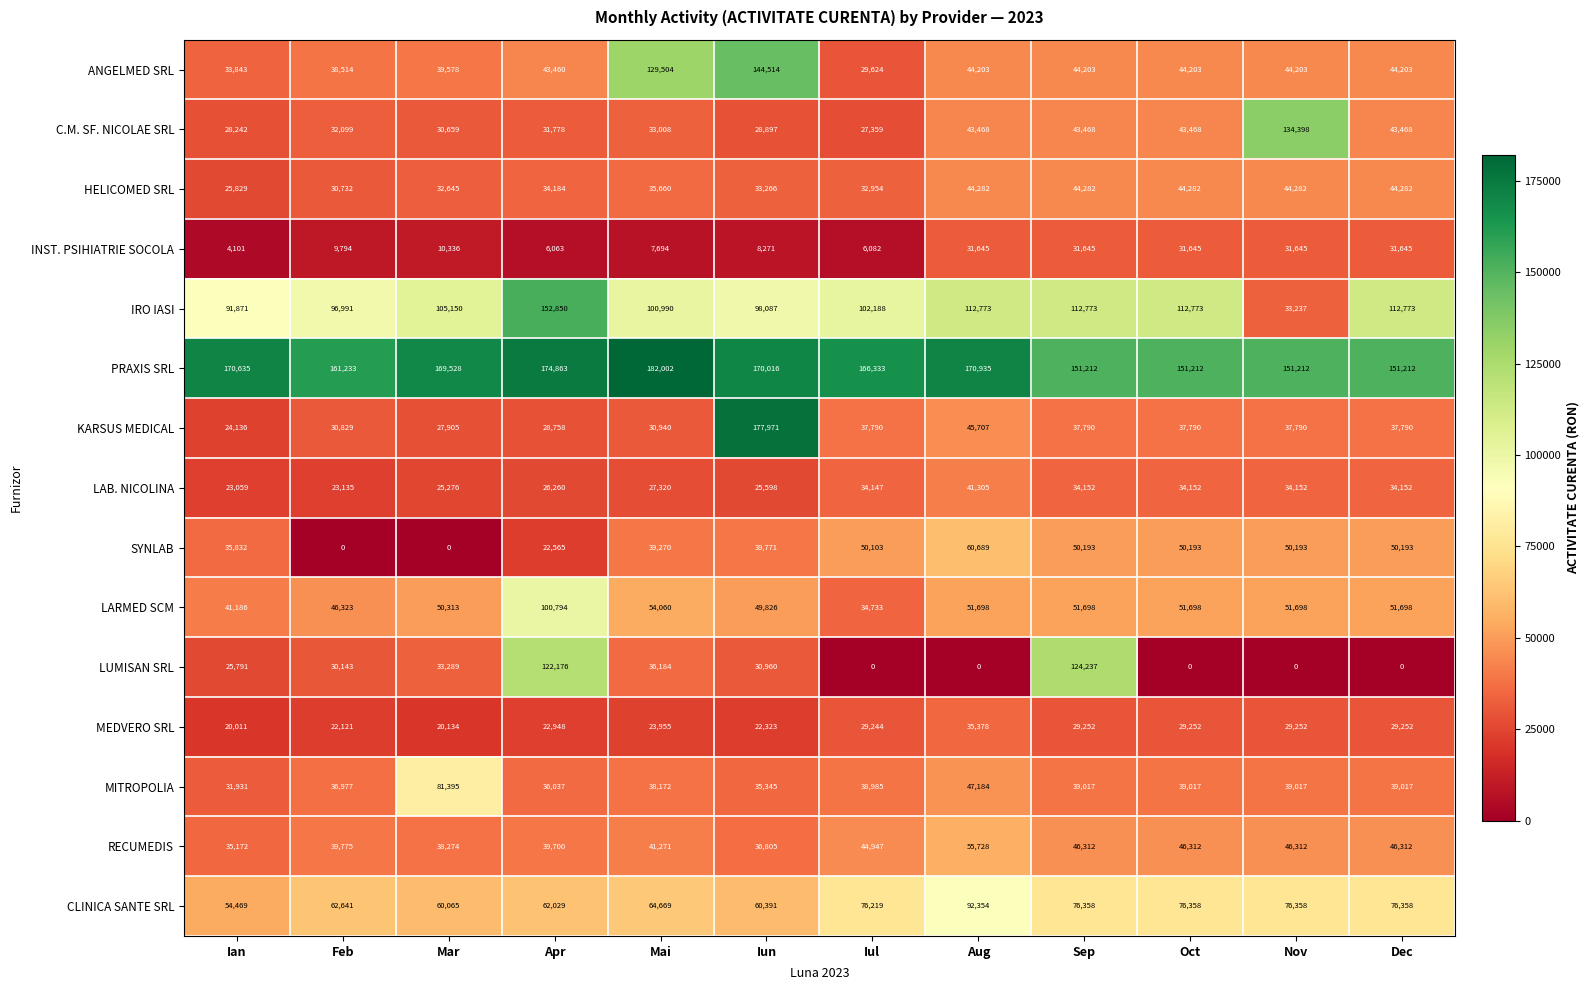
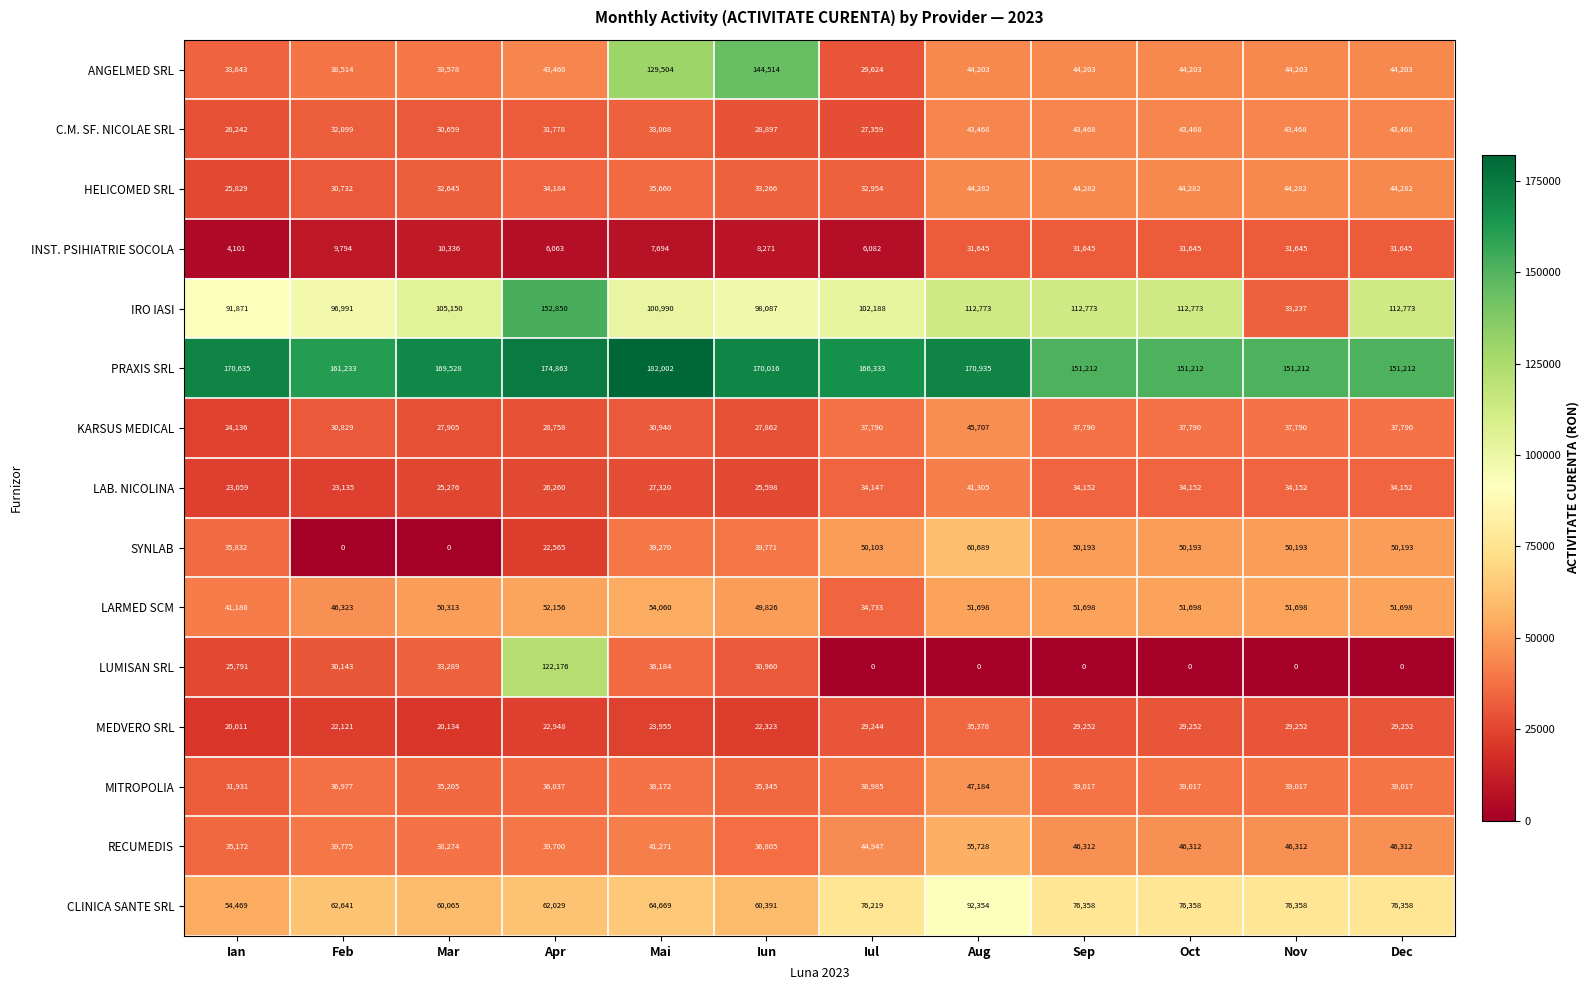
  {
    "ANGELMED SRL": {
      "Ian": "33,843",
      "Feb": "38,514",
      "Mar": "39,578",
      "Apr": "43,460",
      "Mai": "129,504",
      "Iun": "144,514",
      "Iul": "29,624",
      "Aug": "44,203",
      "Sep": "44,203",
      "Oct": "44,203",
      "Nov": "44,203",
      "Dec": "44,203"
    },
    "C.M. SF. NICOLAE SRL": {
      "Ian": "28,242",
      "Feb": "32,099",
      "Mar": "30,659",
      "Apr": "31,778",
      "Mai": "33,008",
      "Iun": "28,897",
      "Iul": "27,359",
      "Aug": "43,468",
      "Sep": "43,468",
      "Oct": "43,468",
-     "Nov": "134,398",
+     "Nov": "43,468",
      "Dec": "43,468"
    },
    "HELICOMED SRL": {
      "Ian": "25,829",
      "Feb": "30,732",
      "Mar": "32,645",
      "Apr": "34,184",
      "Mai": "35,660",
      "Iun": "33,266",
      "Iul": "32,954",
      "Aug": "44,282",
      "Sep": "44,282",
      "Oct": "44,282",
      "Nov": "44,282",
      "Dec": "44,282"
    },
    "INST. PSIHIATRIE SOCOLA": {
      "Ian": "4,101",
      "Feb": "9,794",
      "Mar": "10,336",
      "Apr": "6,063",
      "Mai": "7,694",
      "Iun": "8,271",
      "Iul": "6,082",
      "Aug": "31,645",
      "Sep": "31,645",
      "Oct": "31,645",
      "Nov": "31,645",
      "Dec": "31,645"
    },
    "IRO IASI": {
      "Ian": "91,871",
      "Feb": "96,991",
      "Mar": "105,150",
      "Apr": "152,850",
      "Mai": "100,990",
      "Iun": "98,087",
      "Iul": "102,188",
      "Aug": "112,773",
      "Sep": "112,773",
      "Oct": "112,773",
      "Nov": "33,237",
      "Dec": "112,773"
    },
    "PRAXIS SRL": {
      "Ian": "170,635",
      "Feb": "161,233",
      "Mar": "169,528",
      "Apr": "174,863",
      "Mai": "182,002",
      "Iun": "170,016",
      "Iul": "166,333",
      "Aug": "170,935",
      "Sep": "151,212",
      "Oct": "151,212",
      "Nov": "151,212",
      "Dec": "151,212"
    },
    "KARSUS MEDICAL": {
      "Ian": "24,136",
      "Feb": "30,829",
      "Mar": "27,905",
      "Apr": "28,758",
      "Mai": "30,940",
-     "Iun": "177,971",
+     "Iun": "27,862",
      "Iul": "37,790",
      "Aug": "45,707",
      "Sep": "37,790",
      "Oct": "37,790",
      "Nov": "37,790",
      "Dec": "37,790"
    },
    "LAB. NICOLINA": {
      "Ian": "23,059",
      "Feb": "23,135",
      "Mar": "25,276",
      "Apr": "26,260",
      "Mai": "27,320",
      "Iun": "25,598",
      "Iul": "34,147",
      "Aug": "41,305",
      "Sep": "34,152",
      "Oct": "34,152",
      "Nov": "34,152",
      "Dec": "34,152"
    },
    "SYNLAB": {
      "Ian": "35,832",
      "Feb": "0",
      "Mar": "0",
      "Apr": "22,565",
      "Mai": "39,270",
      "Iun": "39,771",
      "Iul": "50,103",
      "Aug": "60,689",
      "Sep": "50,193",
      "Oct": "50,193",
      "Nov": "50,193",
      "Dec": "50,193"
    },
    "LARMED SCM": {
      "Ian": "41,186",
      "Feb": "46,323",
      "Mar": "50,313",
-     "Apr": "100,794",
+     "Apr": "52,156",
      "Mai": "54,060",
      "Iun": "49,826",
      "Iul": "34,733",
      "Aug": "51,698",
      "Sep": "51,698",
      "Oct": "51,698",
      "Nov": "51,698",
      "Dec": "51,698"
    },
    "LUMISAN SRL": {
      "Ian": "25,791",
      "Feb": "30,143",
      "Mar": "33,289",
      "Apr": "122,176",
      "Mai": "36,184",
      "Iun": "30,960",
      "Iul": "0",
      "Aug": "0",
-     "Sep": "124,237",
+     "Sep": "0",
      "Oct": "0",
      "Nov": "0",
      "Dec": "0"
    },
    "MEDVERO SRL": {
      "Ian": "20,011",
      "Feb": "22,121",
      "Mar": "20,134",
      "Apr": "22,948",
      "Mai": "23,955",
      "Iun": "22,323",
      "Iul": "29,244",
      "Aug": "35,378",
      "Sep": "29,252",
      "Oct": "29,252",
      "Nov": "29,252",
      "Dec": "29,252"
    },
    "MITROPOLIA": {
      "Ian": "31,931",
      "Feb": "36,977",
-     "Mar": "81,395",
+     "Mar": "35,205",
      "Apr": "36,037",
      "Mai": "38,172",
      "Iun": "35,345",
      "Iul": "38,985",
      "Aug": "47,184",
      "Sep": "39,017",
      "Oct": "39,017",
      "Nov": "39,017",
      "Dec": "39,017"
    },
    "RECUMEDIS": {
      "Ian": "35,172",
      "Feb": "39,775",
      "Mar": "38,274",
      "Apr": "39,700",
      "Mai": "41,271",
      "Iun": "36,805",
      "Iul": "44,947",
      "Aug": "55,728",
      "Sep": "46,312",
      "Oct": "46,312",
      "Nov": "46,312",
      "Dec": "46,312"
    },
    "CLINICA SANTE SRL": {
      "Ian": "54,469",
      "Feb": "62,641",
      "Mar": "60,065",
      "Apr": "62,029",
      "Mai": "64,669",
      "Iun": "60,391",
      "Iul": "76,219",
      "Aug": "92,354",
      "Sep": "76,358",
      "Oct": "76,358",
      "Nov": "76,358",
      "Dec": "76,358"
    }
  }
